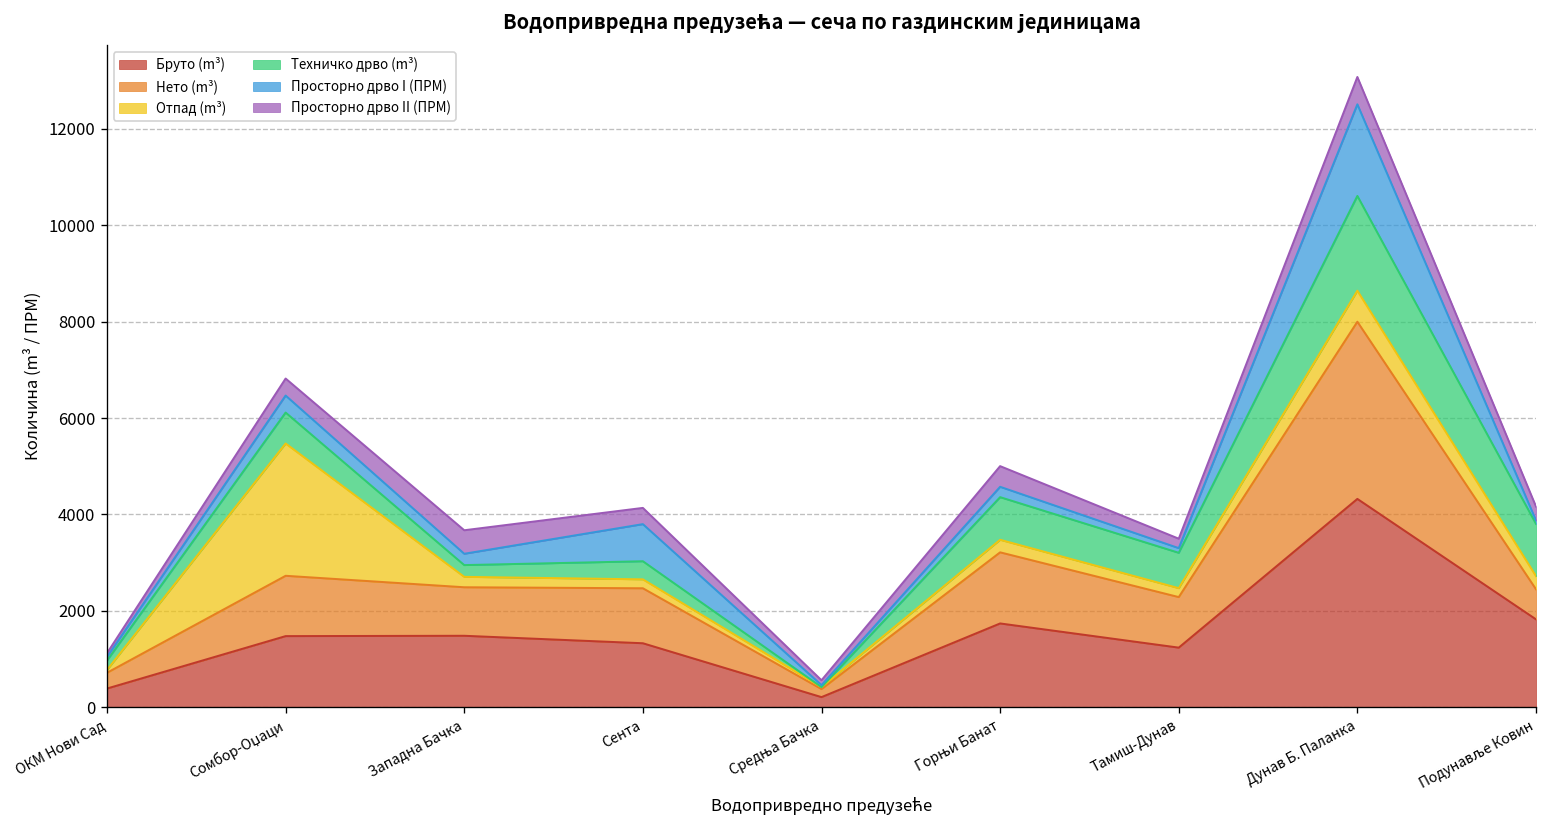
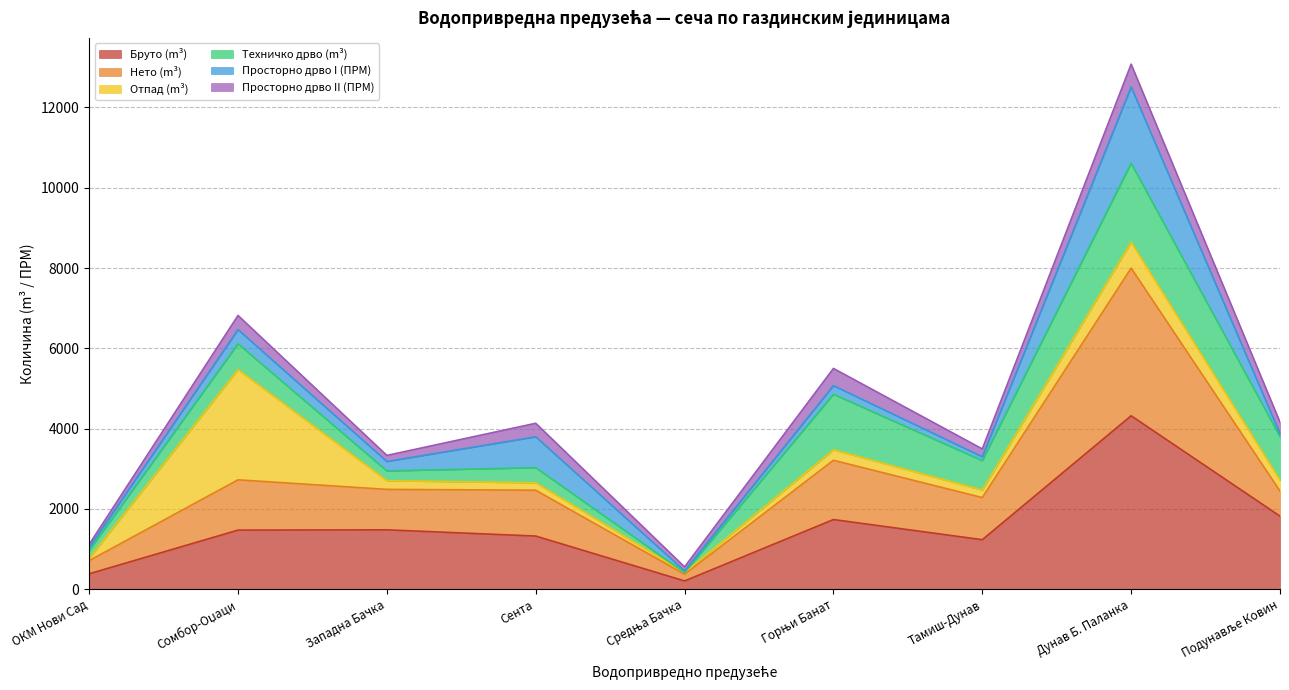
  {
    "Бруто (m³)": {
      "ОКМ Нови Сад": 400,
      "Сомбор-Оџаци": 1500,
      "Западна Бачка": 1500,
      "Сента": 1300,
      "Средња Бачка": 200,
      "Горњи Банат": 1700,
      "Тамиш-Дунав": 1200,
      "Дунав Б. Паланка": 4300,
      "Подунавље Ковин": 1800
    },
    "Нето (m³)": {
      "Сомбор-Оџаци": 1300,
      "Западна Бачка": 1000,
      "Сента": 1100,
      "Горњи Банат": 1500,
      "Тамиш-Дунав": 1000,
      "Дунав Б. Паланка": 3700,
      "Подунавље Ковин": 600
    },
    "Отпад (m³)": {
      "Сомбор-Оџаци": 2700,
      "Западна Бачка": 200,
      "Сента": 200,
      "Горњи Банат": 300,
      "Тамиш-Дунав": 200,
      "Дунав Б. Паланка": 600,
      "Подунавље Ковин": 300
    },
    "Техничко дрво (m³)": {
      "ОКМ Нови Сад": 200,
      "Сомбор-Оџаци": 600,
      "Западна Бачка": 200,
      "Сента": 400,
-     "Горњи Банат": 900,
+     "Горњи Банат": 1400,
      "Тамиш-Дунав": 700,
      "Дунав Б. Паланка": 2000,
      "Подунавље Ковин": 1100
    },
    "Просторно дрво I (ПРМ)": {
      "ОКМ Нови Сад": 100,
      "Сомбор-Оџаци": 400,
      "Западна Бачка": 200,
      "Сента": 800,
      "Горњи Банат": 200,
      "Тамиш-Дунав": 100,
      "Дунав Б. Паланка": 1900,
      "Подунавље Ковин": 100
    },
    "Просторно дрво II (ПРМ)": {
      "ОКМ Нови Сад": 100,
      "Сомбор-Оџаци": 400,
-     "Западна Бачка": 500,
+     "Западна Бачка": 200,
      "Сента": 300,
      "Средња Бачка": 100,
      "Горњи Банат": 400,
      "Тамиш-Дунав": 200,
      "Дунав Б. Паланка": 600,
      "Подунавље Ковин": 300
    }
  }
